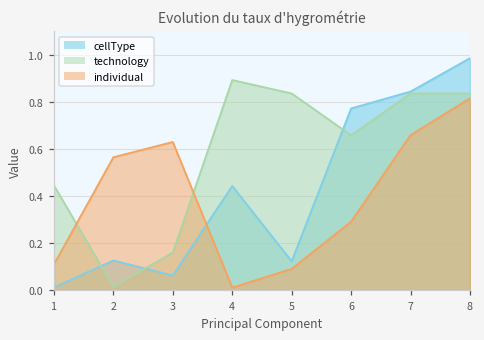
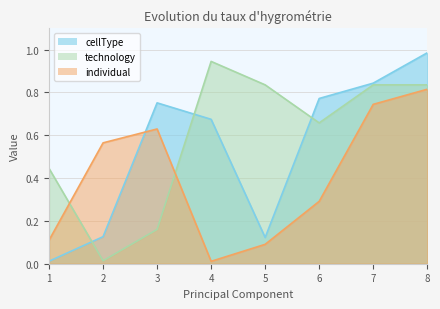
  {
    "cellType": {
      "1": 0.01,
      "2": 0.13,
-     "3": 0.06,
-     "4": 0.44,
+     "3": 0.75,
+     "4": 0.67,
      "5": 0.12,
      "6": 0.77,
      "8": 0.99
    },
    "technology": {
      "1": 0.45,
      "2": 0.01,
      "3": 0.16,
-     "4": 0.89,
+     "4": 0.95,
      "5": 0.84,
      "6": 0.66,
      "8": 0.84
    },
    "individual": {
      "1": 0.11,
      "2": 0.56,
      "3": 0.63,
      "4": 0.01,
      "5": 0.09,
      "6": 0.29,
-     "7": 0.66,
+     "7": 0.74,
      "8": 0.82
    }
  }
